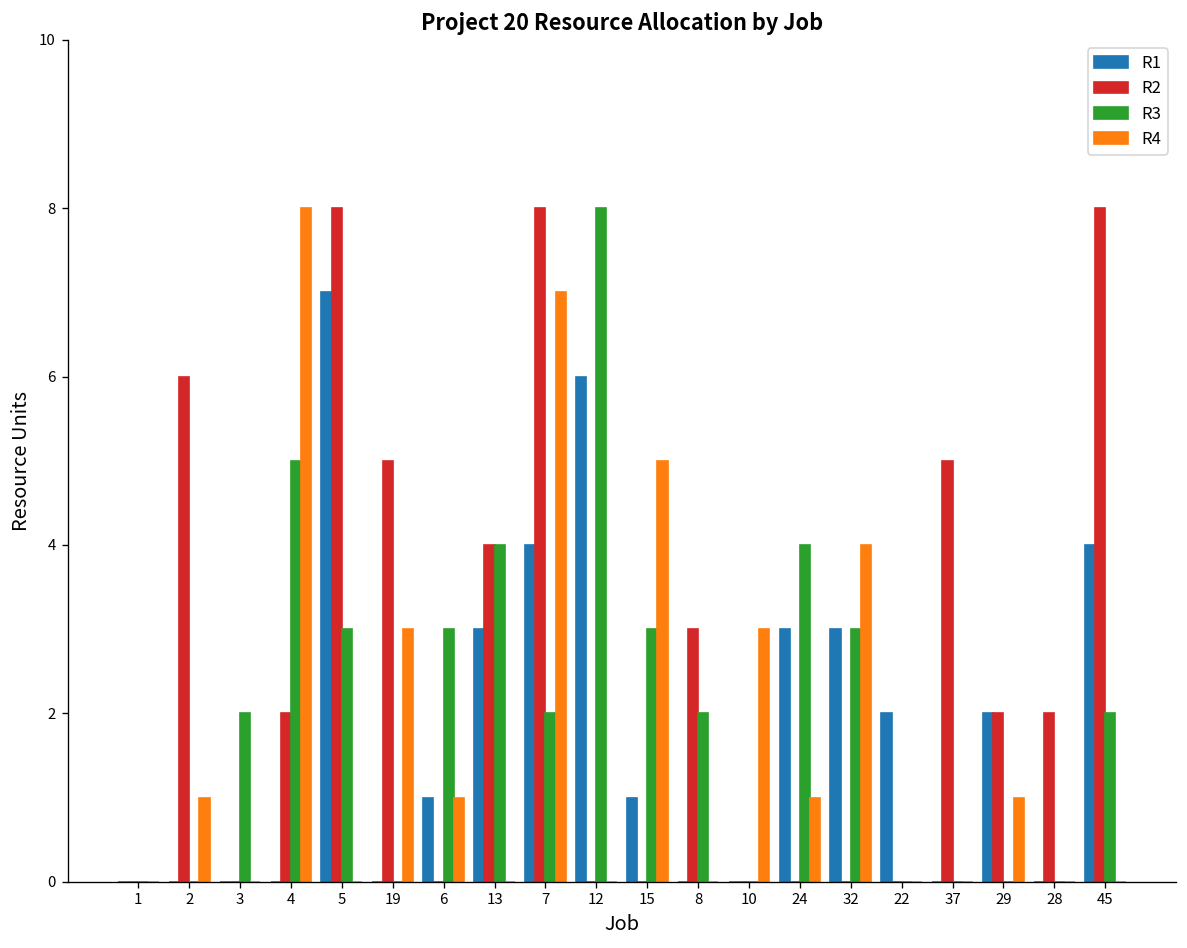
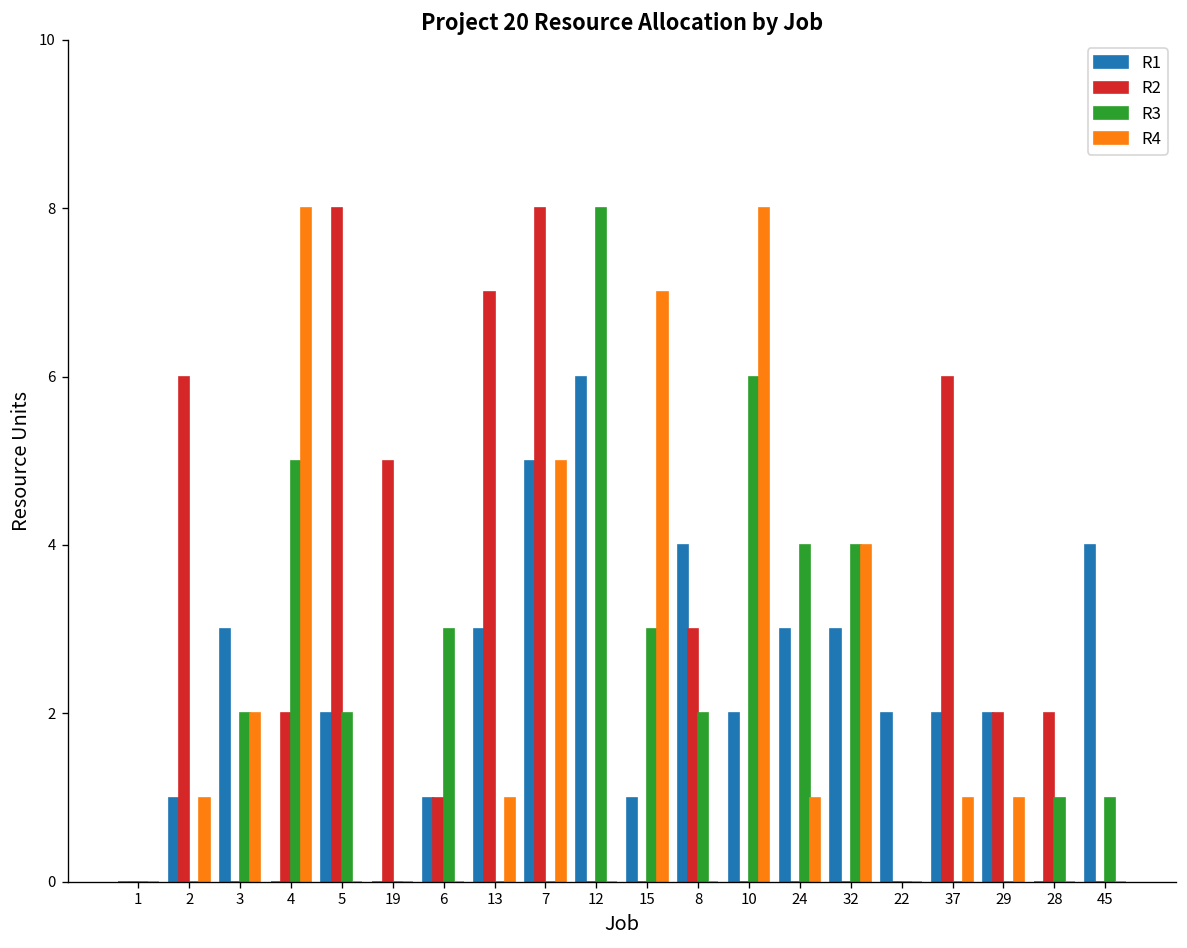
  {
    "R1": {
      "1": 0,
-     "2": 0,
-     "3": 0,
+     "2": 1,
+     "3": 3,
      "4": 0,
-     "5": 7,
+     "5": 2,
      "19": 0,
      "6": 1,
      "13": 3,
-     "7": 4,
+     "7": 5,
      "12": 6,
      "15": 1,
-     "8": 0,
-     "10": 0,
+     "8": 4,
+     "10": 2,
      "24": 3,
      "32": 3,
      "22": 2,
-     "37": 0,
+     "37": 2,
      "29": 2,
      "28": 0,
      "45": 4
    },
    "R2": {
      "1": 0,
      "2": 6,
      "3": 0,
      "4": 2,
      "5": 8,
      "19": 5,
-     "6": 0,
-     "13": 4,
+     "6": 1,
+     "13": 7,
      "7": 8,
      "12": 0,
      "15": 0,
      "8": 3,
      "10": 0,
      "24": 0,
      "32": 0,
      "22": 0,
-     "37": 5,
+     "37": 6,
      "29": 2,
      "28": 2,
-     "45": 8
+     "45": 0
    },
    "R3": {
      "1": 0,
      "2": 0,
      "3": 2,
      "4": 5,
-     "5": 3,
+     "5": 2,
      "19": 0,
      "6": 3,
-     "13": 4,
-     "7": 2,
+     "13": 0,
+     "7": 0,
      "12": 8,
      "15": 3,
      "8": 2,
-     "10": 0,
+     "10": 6,
      "24": 4,
-     "32": 3,
+     "32": 4,
      "22": 0,
      "37": 0,
      "29": 0,
-     "28": 0,
-     "45": 2
+     "28": 1,
+     "45": 1
    },
    "R4": {
      "1": 0,
      "2": 1,
-     "3": 0,
+     "3": 2,
      "4": 8,
      "5": 0,
-     "19": 3,
-     "6": 1,
-     "13": 0,
-     "7": 7,
+     "19": 0,
+     "6": 0,
+     "13": 1,
+     "7": 5,
      "12": 0,
-     "15": 5,
+     "15": 7,
      "8": 0,
-     "10": 3,
+     "10": 8,
      "24": 1,
      "32": 4,
      "22": 0,
-     "37": 0,
+     "37": 1,
      "29": 1,
      "28": 0,
      "45": 0
    }
  }
